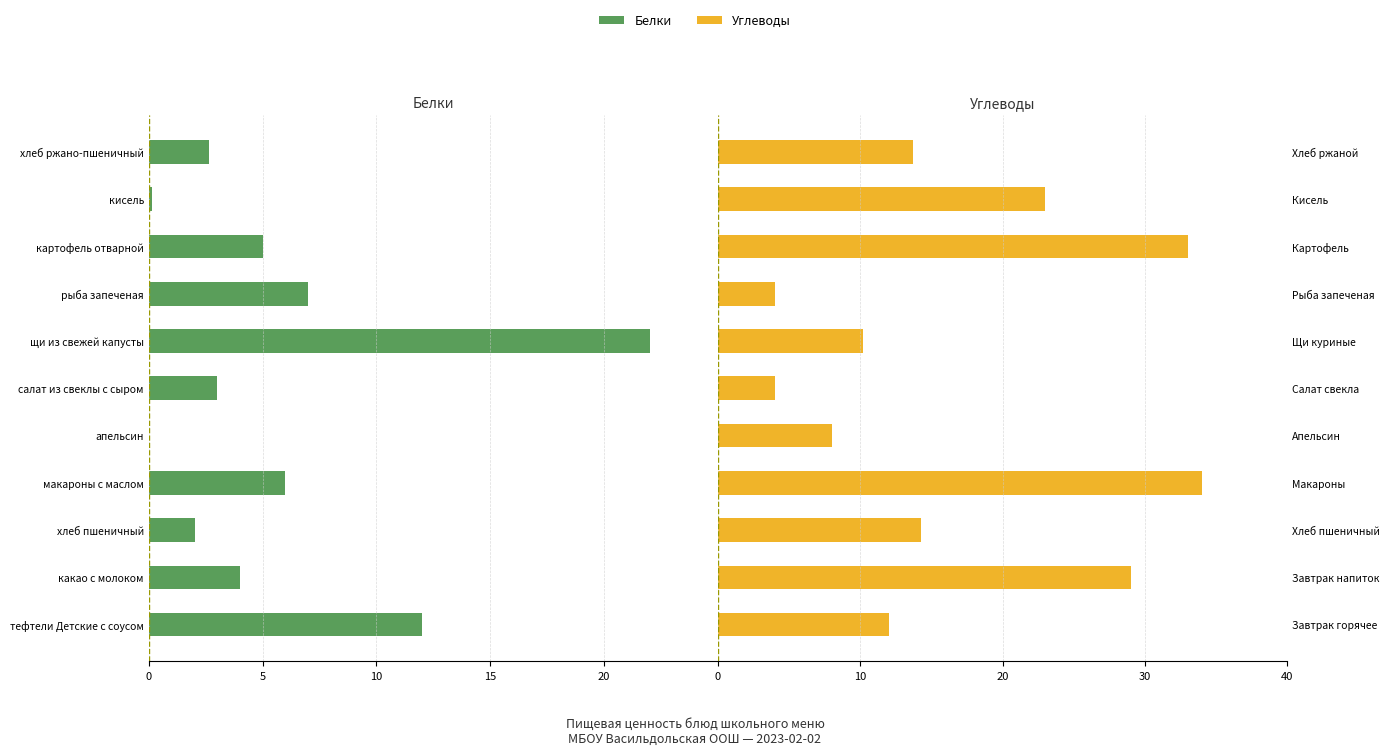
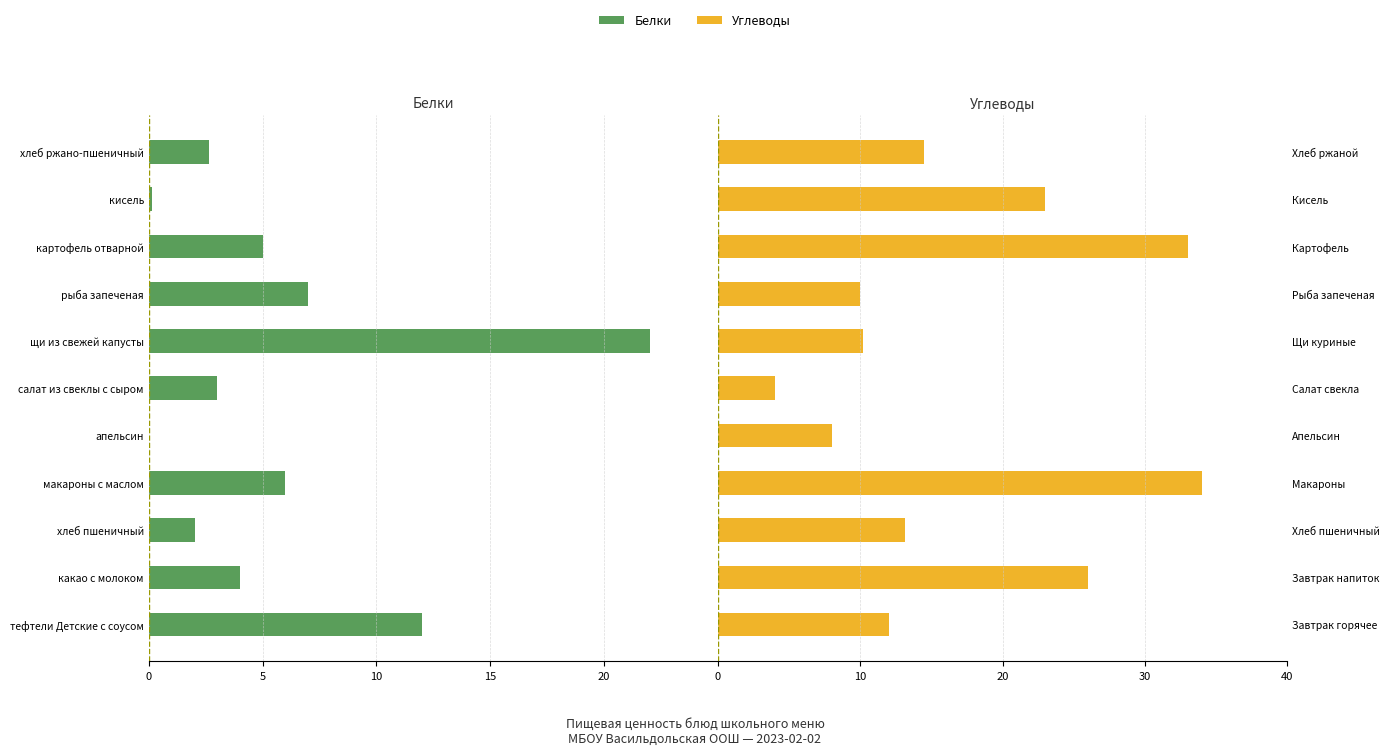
  {
    "Углеводы": {
-     "Хлеб ржаной": 13.7,
+     "Хлеб ржаной": 14.5,
      "Кисель": 23.0,
      "Картофель": 33.0,
-     "Рыба запеченая": 4,
+     "Рыба запеченая": 10,
      "Щи куриные": 10.2,
      "Салат свекла": 4.0,
      "Апельсин": 8.0,
      "Макароны": 34.0,
-     "Хлеб пшеничный": 14.3,
-     "Завтрак напиток": 29,
+     "Хлеб пшеничный": 13.1,
+     "Завтрак напиток": 26,
      "Завтрак горячее": 12.0
    }
  }
